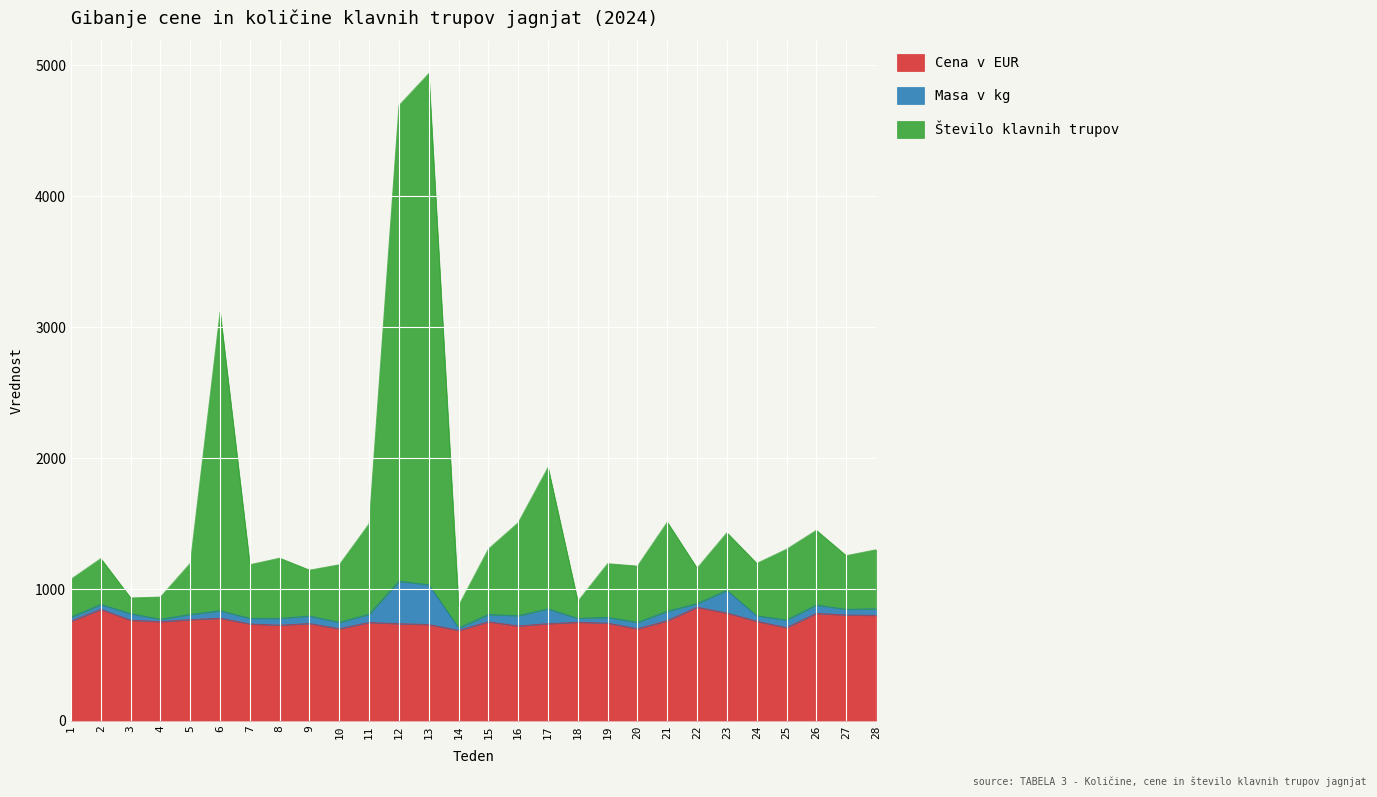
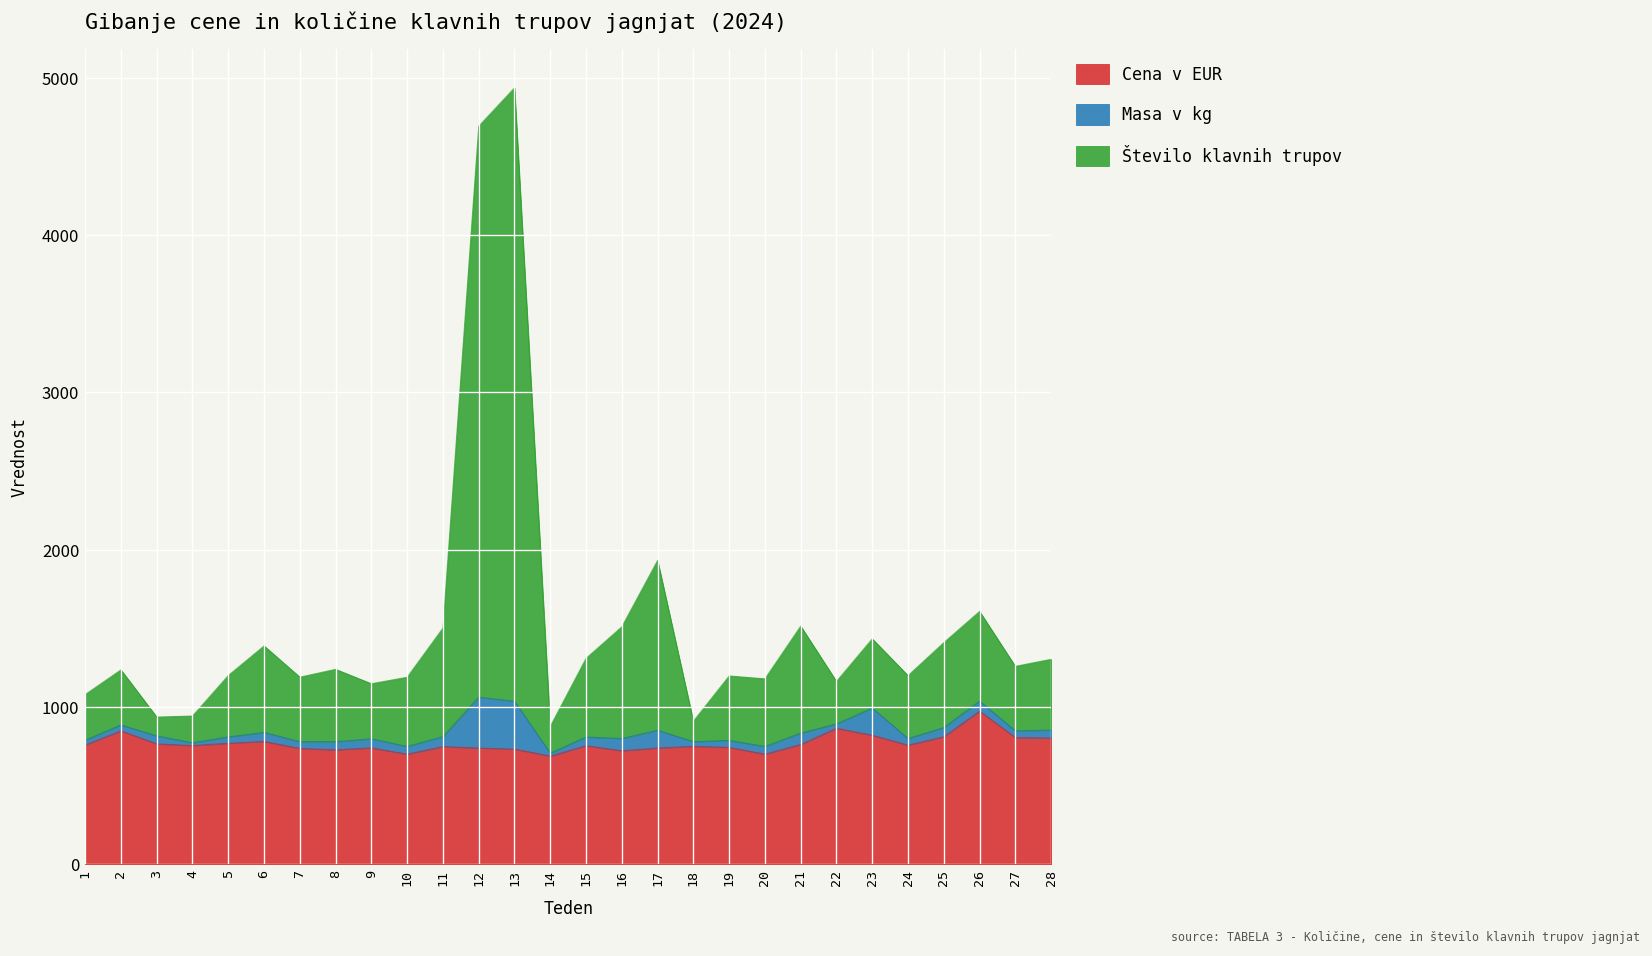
  {
    "Cena v EUR": {
      "1": 760,
      "2": 850,
      "3": 770,
      "5": 770,
      "6": 780,
      "7": 740,
      "8": 730,
      "9": 740,
      "10": 700,
      "11": 750,
      "12": 740,
      "13": 730,
      "15": 750,
      "16": 720,
      "17": 740,
      "18": 750,
      "19": 740,
      "20": 700,
      "21": 760,
      "22": 860,
      "23": 820,
      "24": 760,
-     "25": 710,
-     "26": 820,
+     "25": 810,
+     "26": 970,
      "27": 810,
      "28": 800
    },
    "Masa v kg": {
      "1": 30,
      "2": 40,
      "3": 50,
      "5": 40,
      "6": 60,
      "7": 40,
      "8": 50,
      "9": 60,
      "10": 50,
      "11": 60,
      "12": 320,
      "13": 300,
      "15": 60,
      "16": 80,
      "17": 110,
      "18": 30,
      "19": 40,
      "20": 50,
      "21": 70,
      "22": 30,
      "23": 170,
      "24": 40,
      "25": 60,
      "26": 60,
      "27": 40,
      "28": 50
    },
    "Število klavnih trupov": {
      "1": 290,
      "2": 350,
      "3": 120,
      "4": 170,
      "5": 390,
-     "6": 2280,
+     "6": 550,
      "7": 410,
      "8": 460,
      "9": 350,
      "10": 440,
      "11": 690,
      "12": 3630,
      "13": 3900,
      "14": 170,
      "15": 500,
      "16": 710,
      "17": 1080,
      "18": 130,
      "19": 410,
      "20": 430,
      "21": 680,
      "22": 270,
      "23": 440,
      "24": 400,
      "25": 540,
      "26": 570,
      "27": 410,
      "28": 450
    }
  }
